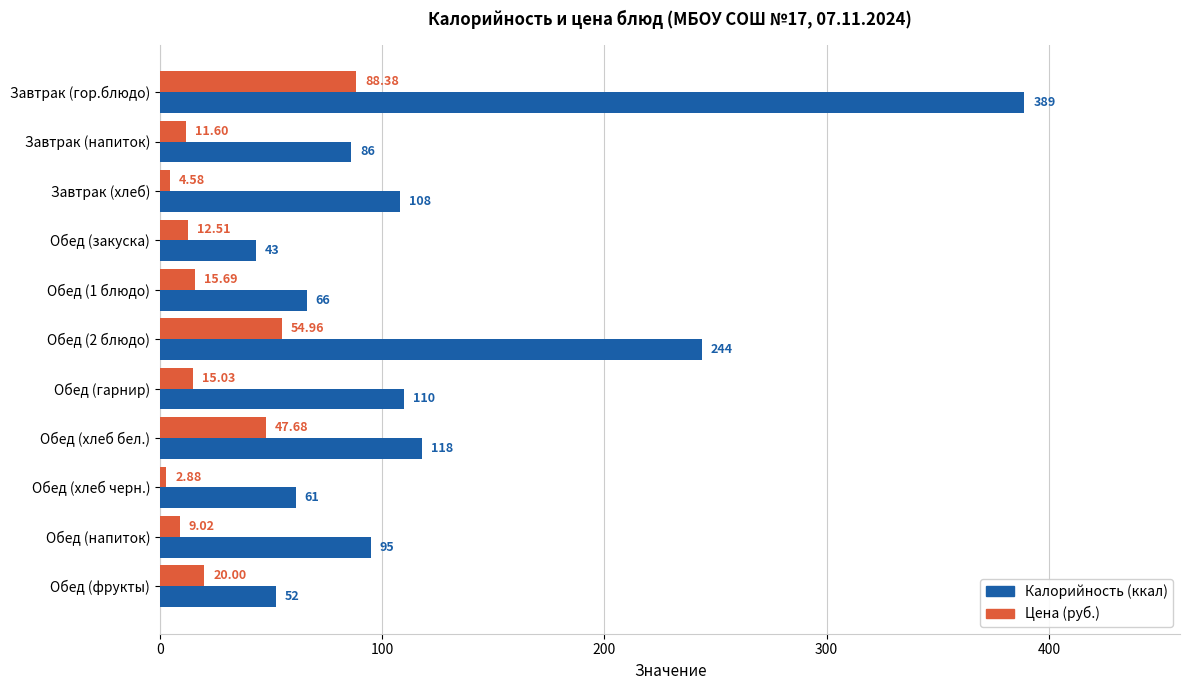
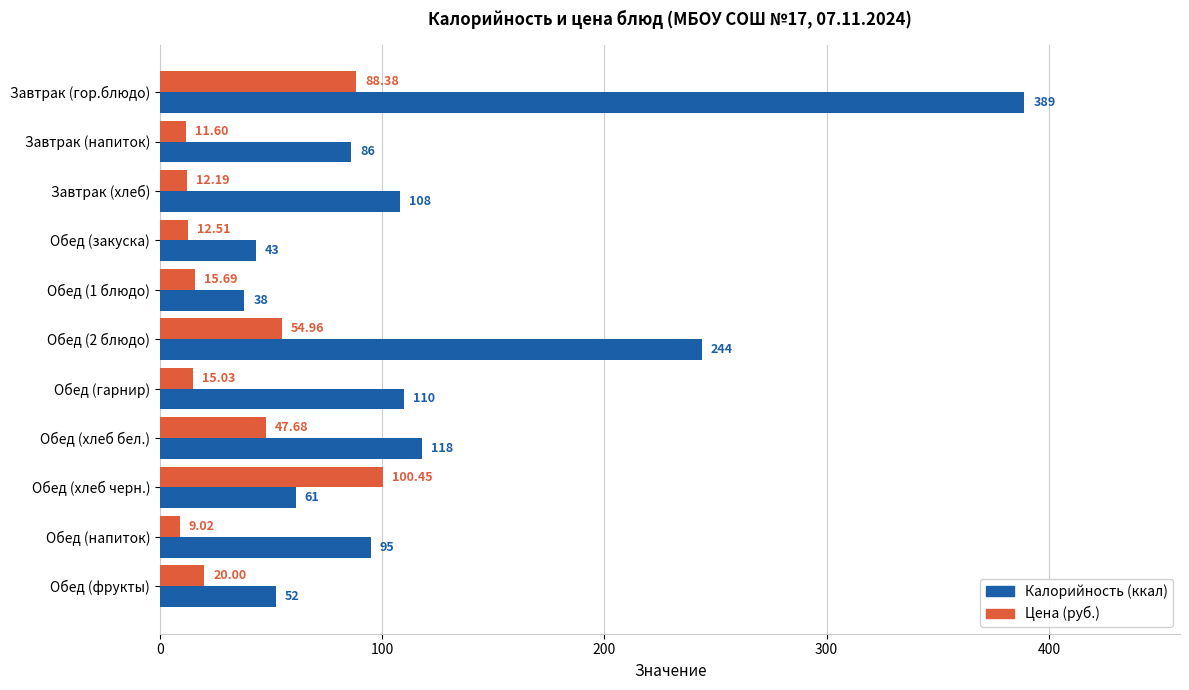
  {
    "Калорийность (ккал)": {
      "Завтрак (гор.блюдо)": 389,
      "Завтрак (напиток)": 86,
      "Завтрак (хлеб)": 108,
      "Обед (закуска)": 43,
-     "Обед (1 блюдо)": 66,
+     "Обед (1 блюдо)": 38,
      "Обед (2 блюдо)": 244,
      "Обед (гарнир)": 110,
      "Обед (хлеб бел.)": 118,
      "Обед (хлеб черн.)": 61,
      "Обед (напиток)": 95,
      "Обед (фрукты)": 52
    },
    "Цена (руб.)": {
      "Завтрак (гор.блюдо)": 88.38,
      "Завтрак (напиток)": 11.60,
-     "Завтрак (хлеб)": 4.58,
+     "Завтрак (хлеб)": 12.19,
      "Обед (закуска)": 12.51,
      "Обед (1 блюдо)": 15.69,
      "Обед (2 блюдо)": 54.96,
      "Обед (гарнир)": 15.03,
      "Обед (хлеб бел.)": 47.68,
-     "Обед (хлеб черн.)": 2.88,
+     "Обед (хлеб черн.)": 100.45,
      "Обед (напиток)": 9.02,
      "Обед (фрукты)": 20.00
    }
  }
